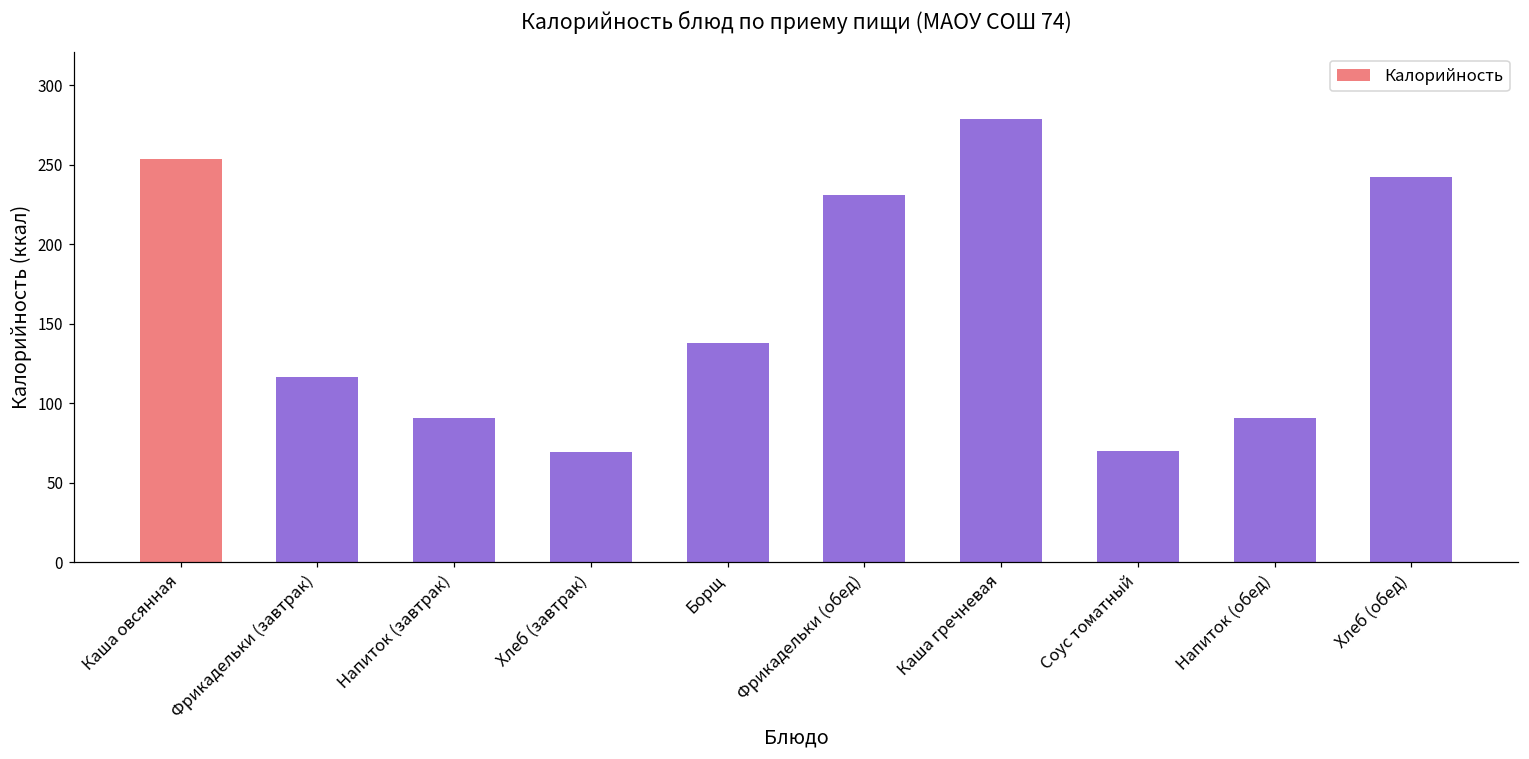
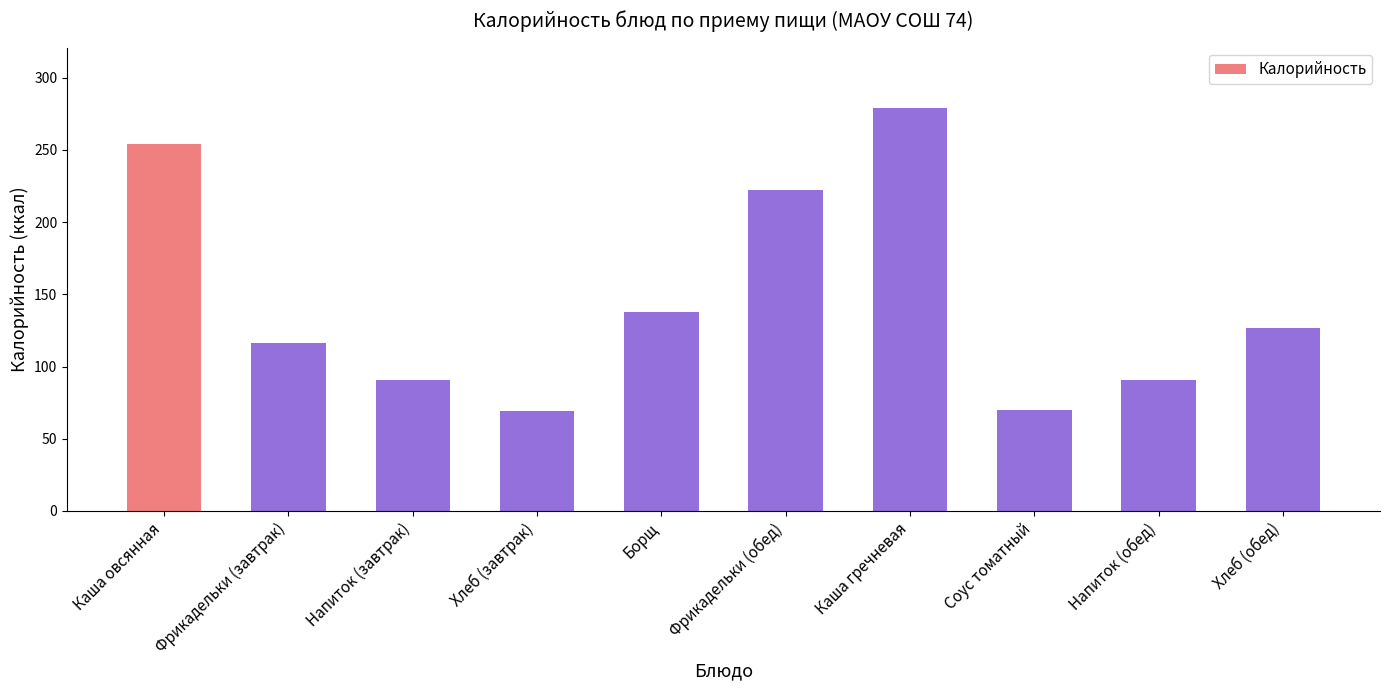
  {
    "Каша овсянная": 254,
    "Фрикадельки (завтрак)": 117,
    "Напиток (завтрак)": 90,
    "Хлеб (завтрак)": 69,
    "Борщ": 138,
-   "Фрикадельки (обед)": 231,
+   "Фрикадельки (обед)": 223,
    "Каша гречневая": 279,
    "Соус томатный": 70,
    "Напиток (обед)": 90,
-   "Хлеб (обед)": 243
+   "Хлеб (обед)": 127
  }
